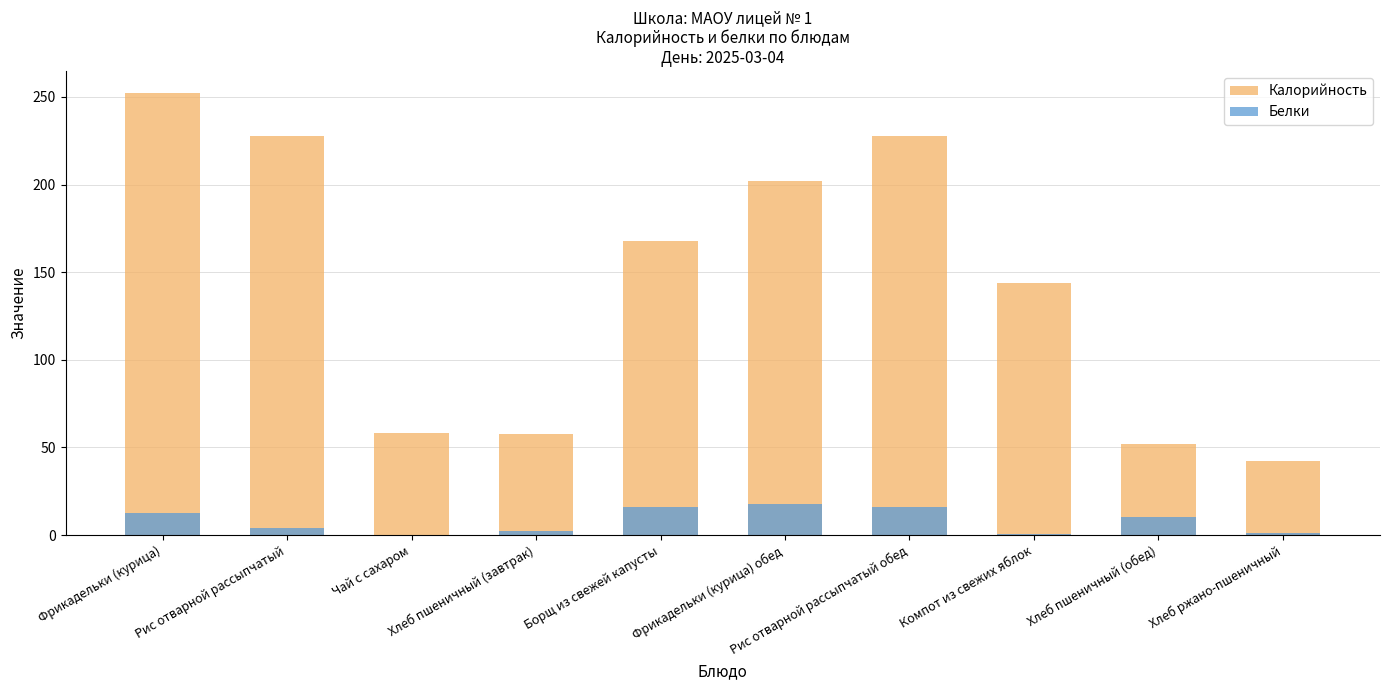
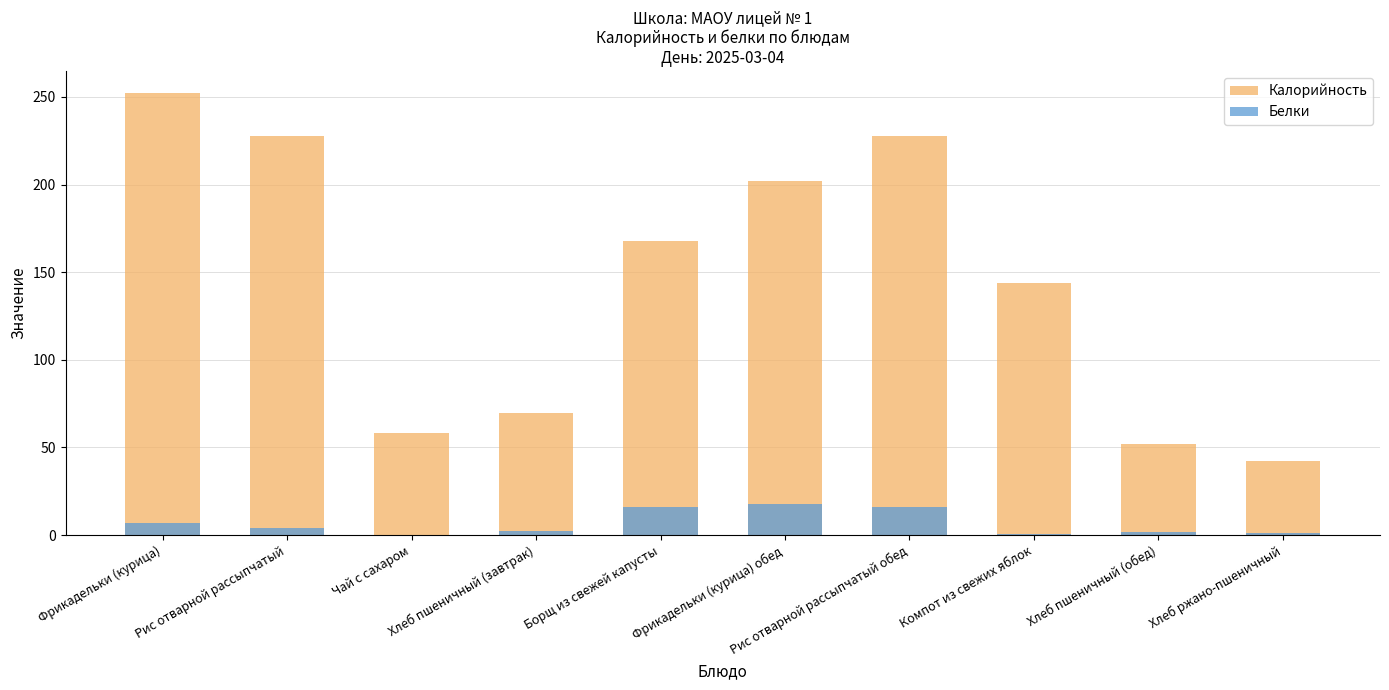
  {
    "Калорийность": {
      "Фрикадельки (курица)": 252,
      "Рис отварной рассыпчатый": 228,
      "Чай с сахаром": 58,
-     "Хлеб пшеничный (завтрак)": 58,
+     "Хлеб пшеничный (завтрак)": 70,
      "Борщ из свежей капусты": 168,
      "Фрикадельки (курица) обед": 202,
      "Рис отварной рассыпчатый обед": 228,
      "Компот из свежих яблок": 144,
      "Хлеб пшеничный (обед)": 52,
      "Хлеб ржано-пшеничный": 42
    },
    "Белки": {
-     "Фрикадельки (курица)": 13,
-     "Хлеб пшеничный (обед)": 10
+     "Фрикадельки (курица)": 7,
+     "Хлеб пшеничный (обед)": 2
    }
  }
